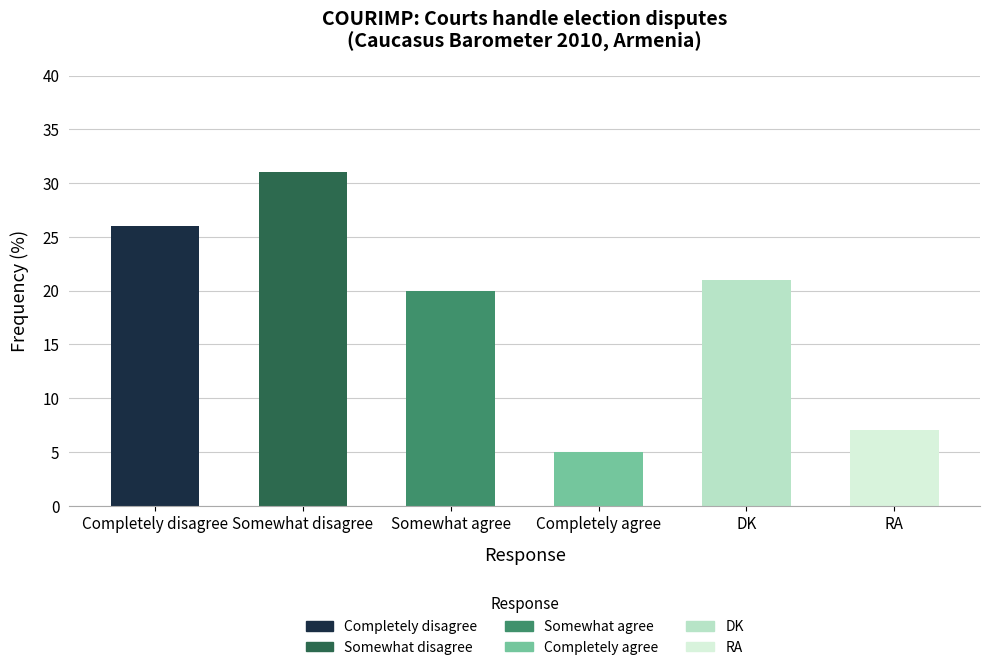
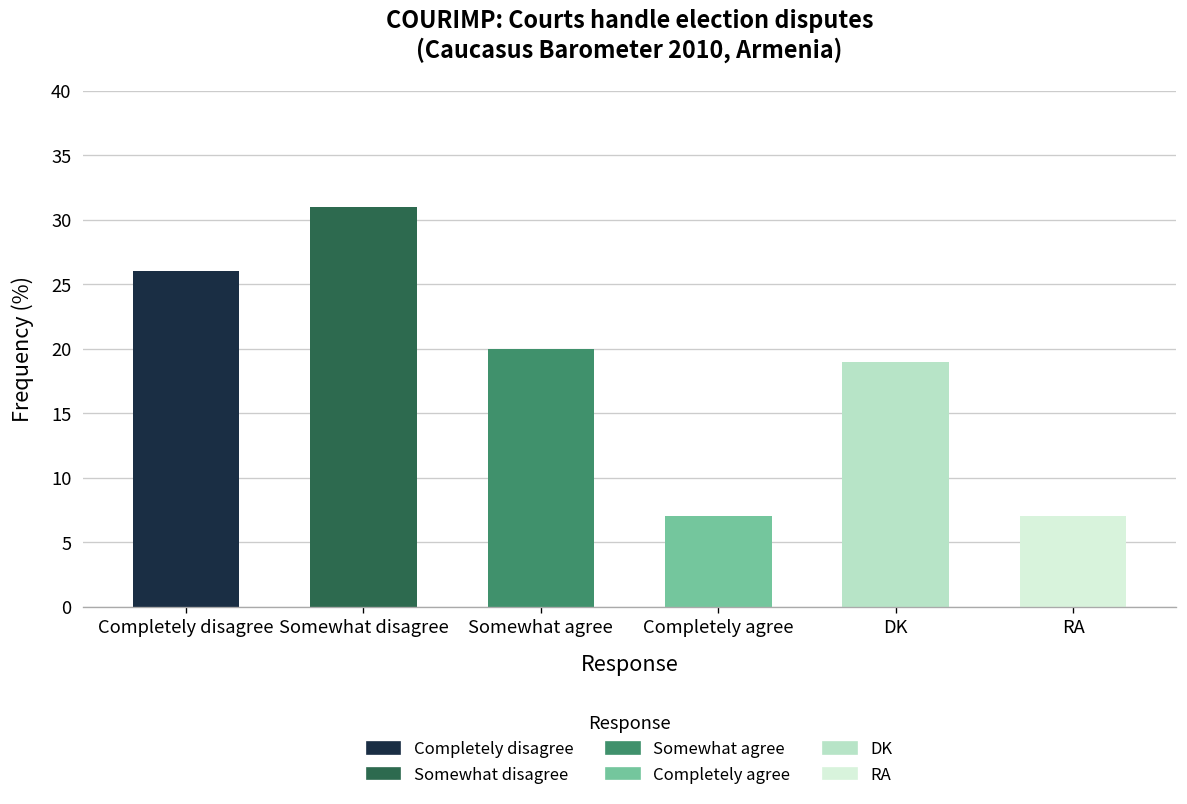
  {
    "Completely disagree": 26,
    "Somewhat disagree": 31,
    "Somewhat agree": 20,
-   "Completely agree": 5,
-   "DK": 21,
+   "Completely agree": 7,
+   "DK": 19,
    "RA": 7
  }
